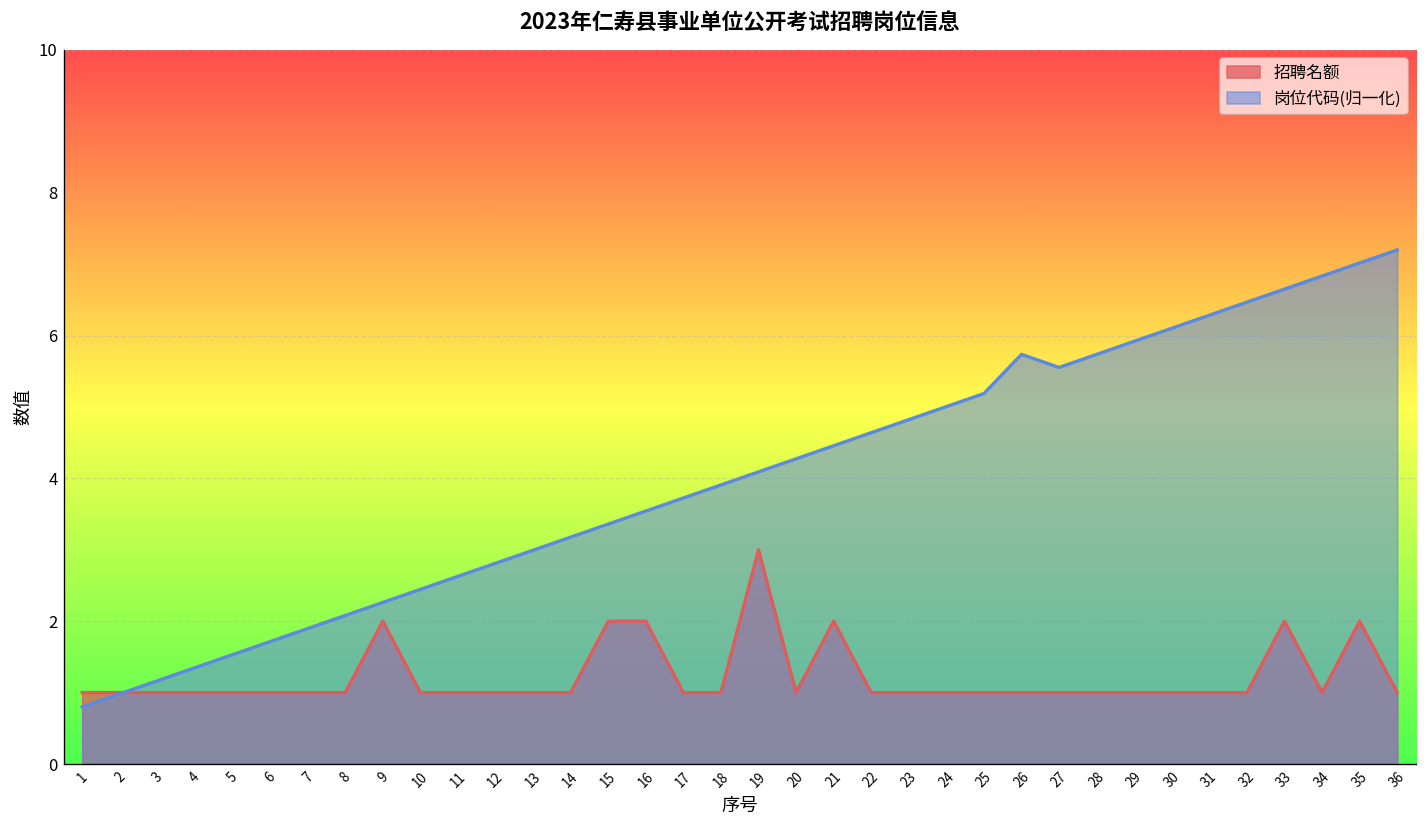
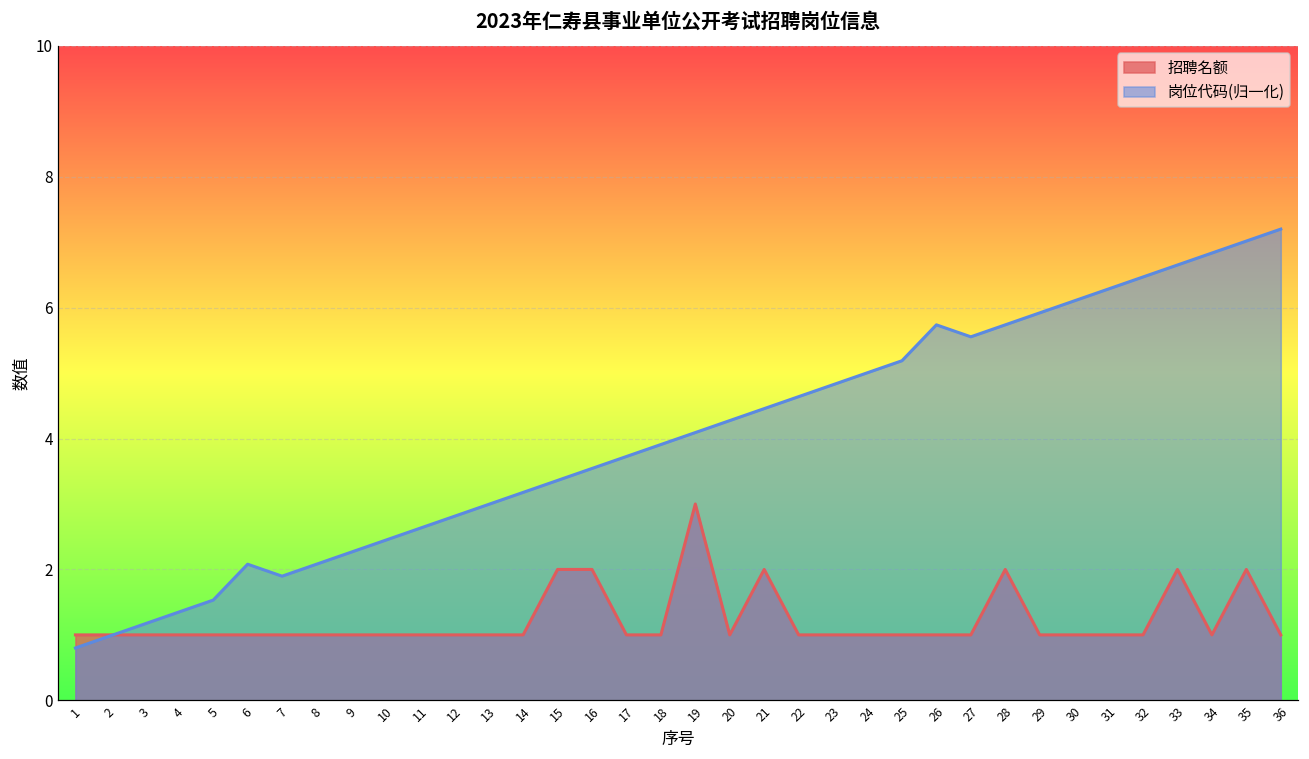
  {
    "招聘名额": {
      "1": 1,
      "3": 1,
      "4": 1,
      "5": 1,
      "6": 1,
      "7": 1,
      "8": 1,
-     "9": 2,
+     "9": 1,
      "10": 1,
      "11": 1,
      "12": 1,
      "13": 1,
      "14": 1,
      "15": 2,
      "16": 2,
      "17": 1,
      "18": 1,
      "19": 3,
      "20": 1,
      "21": 2,
      "22": 1,
      "23": 1,
      "24": 1,
      "25": 1,
      "26": 1,
      "27": 1,
-     "28": 1,
+     "28": 2,
      "29": 1,
      "30": 1,
      "31": 1,
      "32": 1,
      "33": 2,
      "34": 1,
      "35": 2,
      "36": 1
    },
    "岗位代码(归一化)": {
      "1": 0.8,
      "3": 1.2,
      "4": 1.3,
      "5": 1.5,
-     "6": 1.7,
+     "6": 2.1,
      "7": 1.9,
      "8": 2.1,
      "9": 2.3,
      "10": 2.4,
      "11": 2.6,
      "12": 2.8,
      "13": 3.0,
      "14": 3.2,
      "15": 3.4,
      "16": 3.5,
      "17": 3.7,
      "18": 3.9,
      "19": 4.1,
      "20": 4.3,
      "21": 4.5,
      "22": 4.6,
      "23": 4.8,
      "24": 5.0,
      "25": 5.2,
      "26": 5.7,
      "27": 5.6,
      "28": 5.7,
      "29": 5.9,
      "30": 6.1,
      "31": 6.3,
      "32": 6.5,
      "33": 6.7,
      "34": 6.8,
      "35": 7.0,
      "36": 7.2
    }
  }
